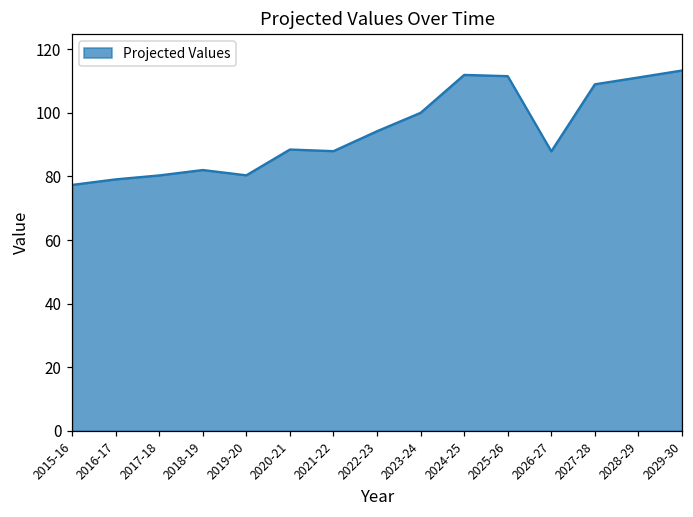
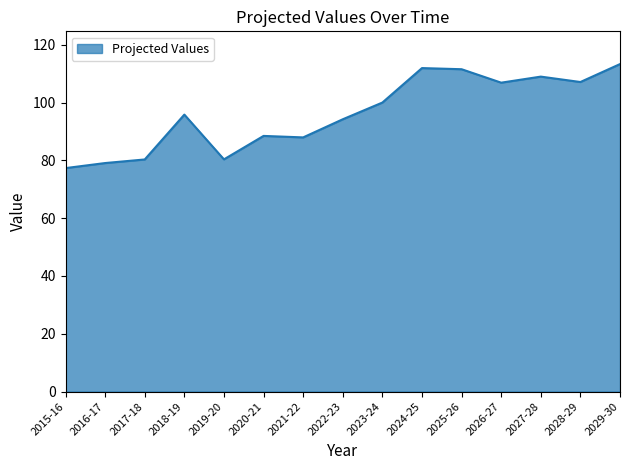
  {
    "2015-16": 77,
    "2016-17": 79,
    "2017-18": 80,
-   "2018-19": 82,
+   "2018-19": 96,
    "2019-20": 80,
    "2020-21": 88,
    "2021-22": 88,
    "2022-23": 94,
    "2023-24": 100,
    "2024-25": 112,
    "2025-26": 112,
-   "2026-27": 88,
+   "2026-27": 107,
    "2027-28": 109,
-   "2028-29": 111,
+   "2028-29": 107,
    "2029-30": 113
  }
